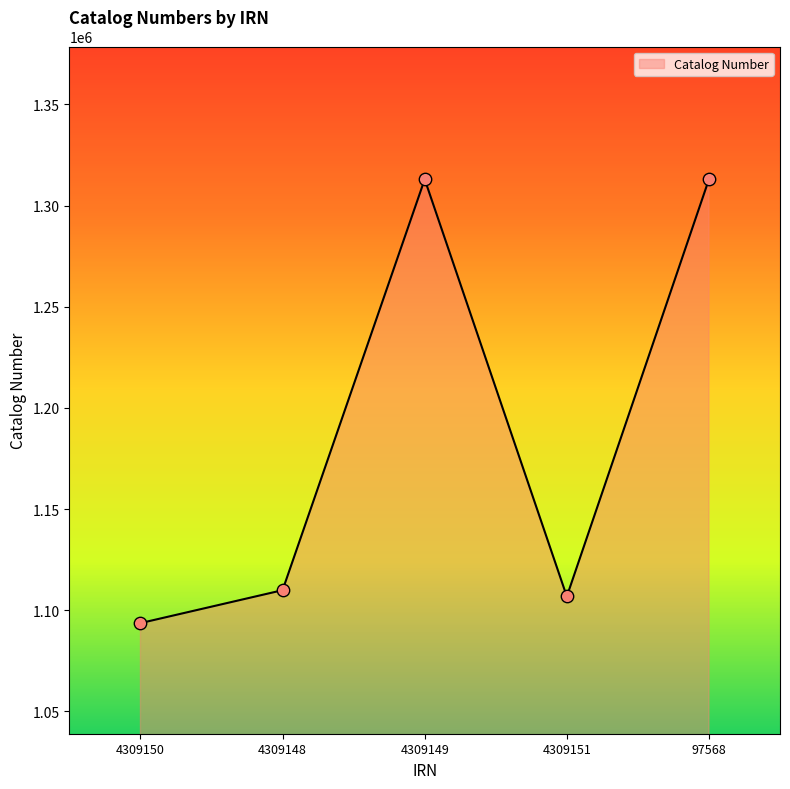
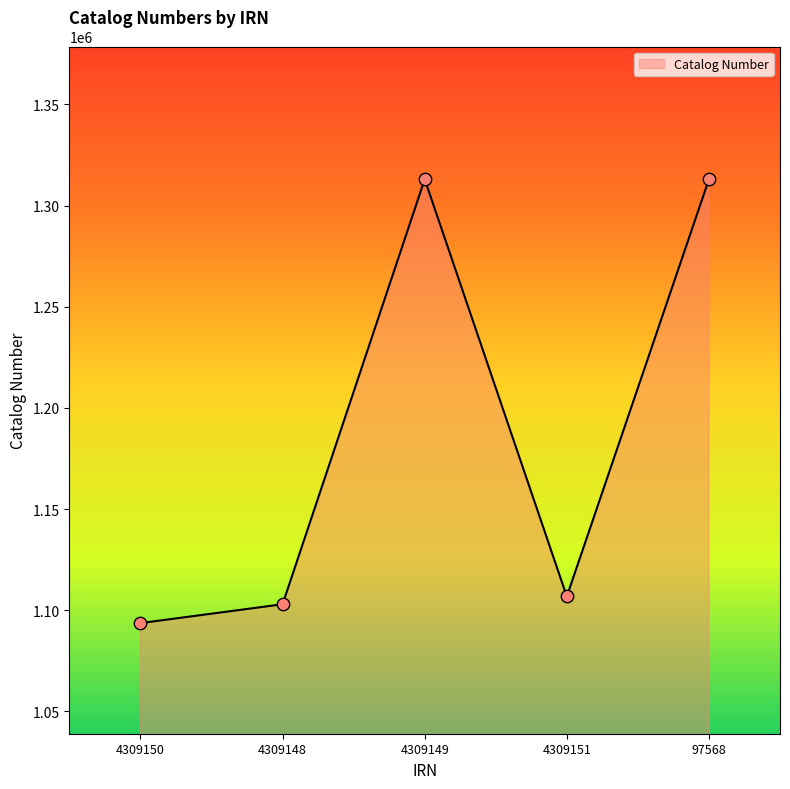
  {
    "4309150": 1094000,
-   "4309148": 1110000,
+   "4309148": 1103000,
    "4309149": 1313000,
    "4309151": 1107000,
    "97568": 1313000
  }
